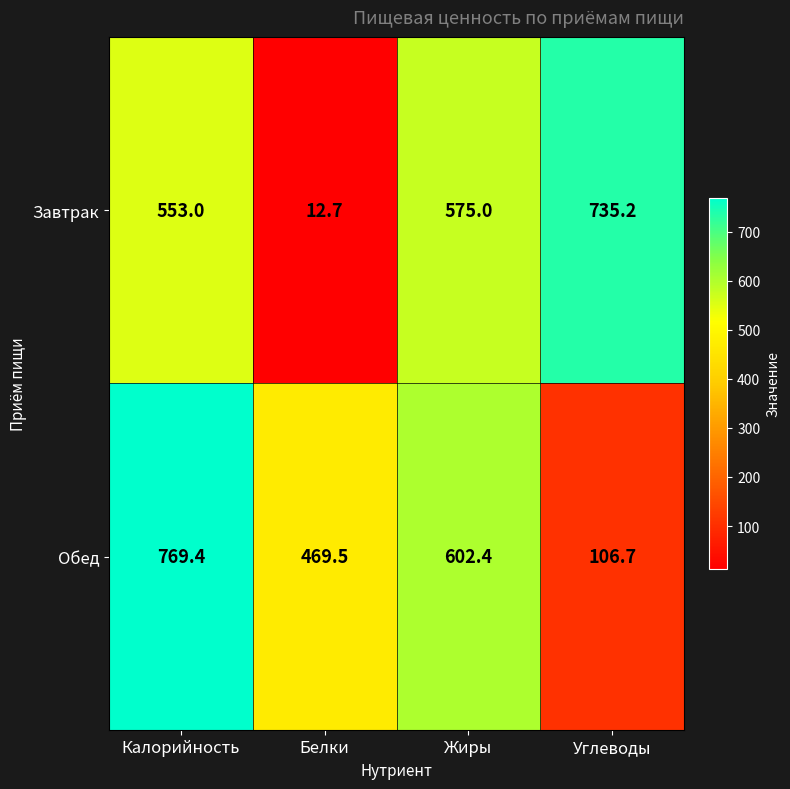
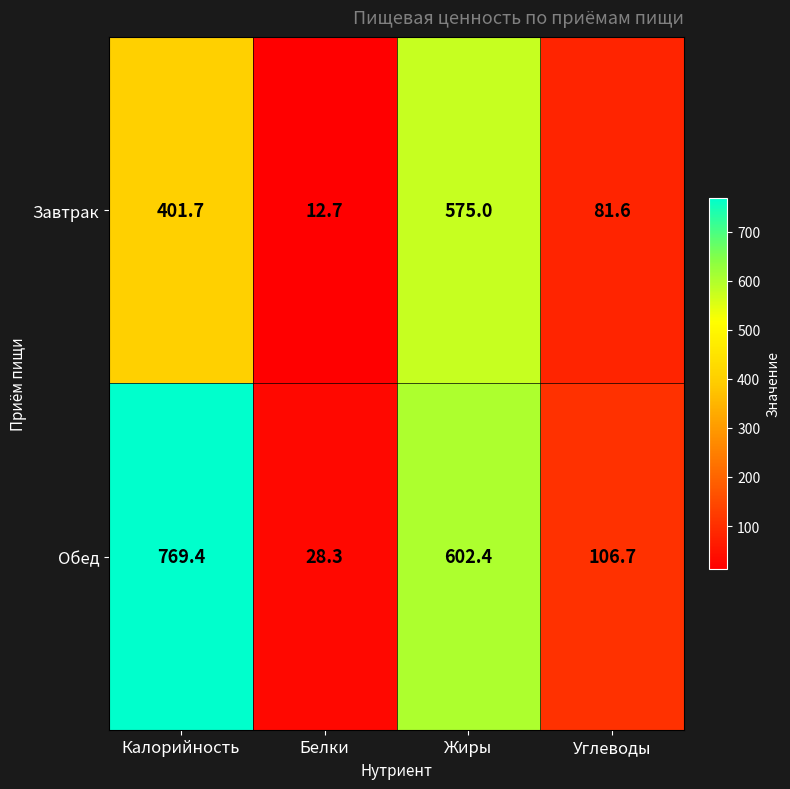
  {
    "Завтрак": {
-     "Калорийность": 553.0,
+     "Калорийность": 401.7,
      "Белки": 12.7,
      "Жиры": 575.0,
-     "Углеводы": 735.2
+     "Углеводы": 81.6
    },
    "Обед": {
      "Калорийность": 769.4,
-     "Белки": 469.5,
+     "Белки": 28.3,
      "Жиры": 602.4,
      "Углеводы": 106.7
    }
  }
